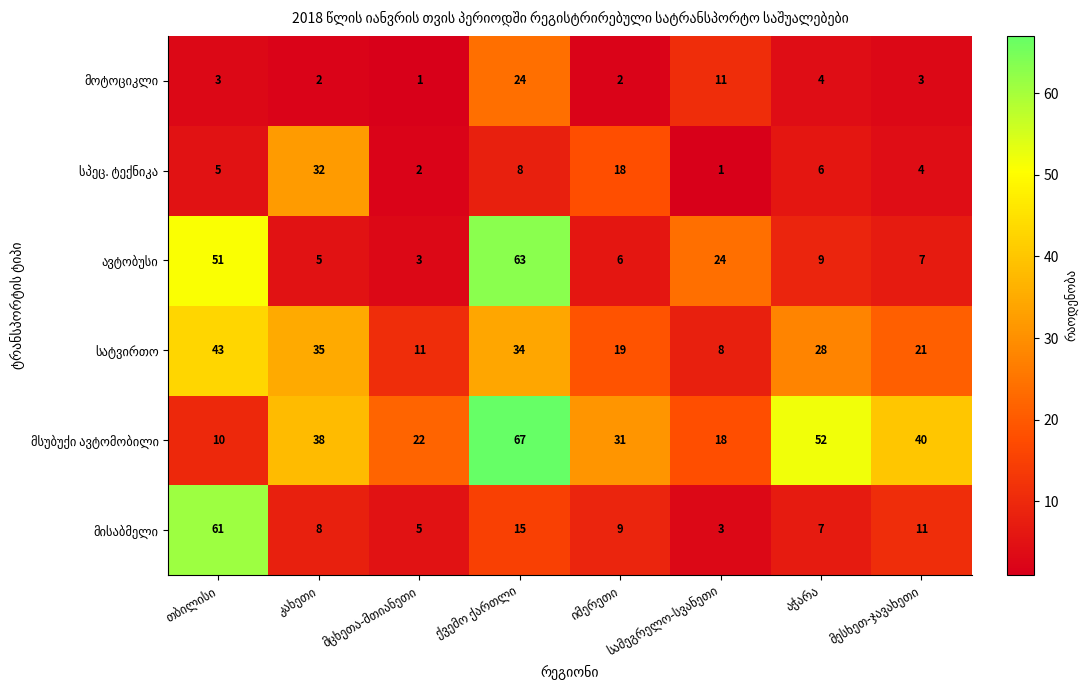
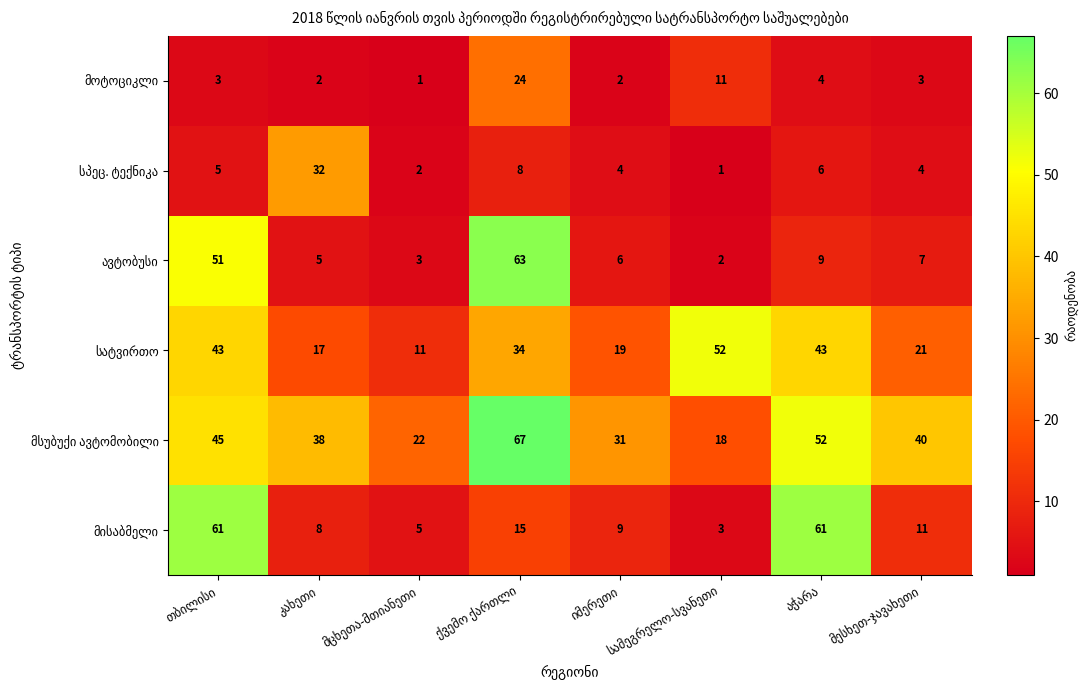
  {
    "მოტოციკლი": {
      "თბილისი": 3,
      "კახეთი": 2,
      "მცხეთა-მთიანეთი": 1,
      "ქვემო ქართლი": 24,
      "იმერეთი": 2,
      "სამეგრელო-სვანეთი": 11,
      "აჭარა": 4,
      "მესხეთ-ჯავახეთი": 3
    },
    "სპეც. ტექნიკა": {
      "თბილისი": 5,
      "კახეთი": 32,
      "მცხეთა-მთიანეთი": 2,
      "ქვემო ქართლი": 8,
-     "იმერეთი": 18,
+     "იმერეთი": 4,
      "სამეგრელო-სვანეთი": 1,
      "აჭარა": 6,
      "მესხეთ-ჯავახეთი": 4
    },
    "ავტობუსი": {
      "თბილისი": 51,
      "კახეთი": 5,
      "მცხეთა-მთიანეთი": 3,
      "ქვემო ქართლი": 63,
      "იმერეთი": 6,
-     "სამეგრელო-სვანეთი": 24,
+     "სამეგრელო-სვანეთი": 2,
      "აჭარა": 9,
      "მესხეთ-ჯავახეთი": 7
    },
    "სატვირთო": {
      "თბილისი": 43,
-     "კახეთი": 35,
+     "კახეთი": 17,
      "მცხეთა-მთიანეთი": 11,
      "ქვემო ქართლი": 34,
      "იმერეთი": 19,
-     "სამეგრელო-სვანეთი": 8,
-     "აჭარა": 28,
+     "სამეგრელო-სვანეთი": 52,
+     "აჭარა": 43,
      "მესხეთ-ჯავახეთი": 21
    },
    "მსუბუქი ავტომობილი": {
-     "თბილისი": 10,
+     "თბილისი": 45,
      "კახეთი": 38,
      "მცხეთა-მთიანეთი": 22,
      "ქვემო ქართლი": 67,
      "იმერეთი": 31,
      "სამეგრელო-სვანეთი": 18,
      "აჭარა": 52,
      "მესხეთ-ჯავახეთი": 40
    },
    "მისაბმელი": {
      "თბილისი": 61,
      "კახეთი": 8,
      "მცხეთა-მთიანეთი": 5,
      "ქვემო ქართლი": 15,
      "იმერეთი": 9,
      "სამეგრელო-სვანეთი": 3,
-     "აჭარა": 7,
+     "აჭარა": 61,
      "მესხეთ-ჯავახეთი": 11
    }
  }
